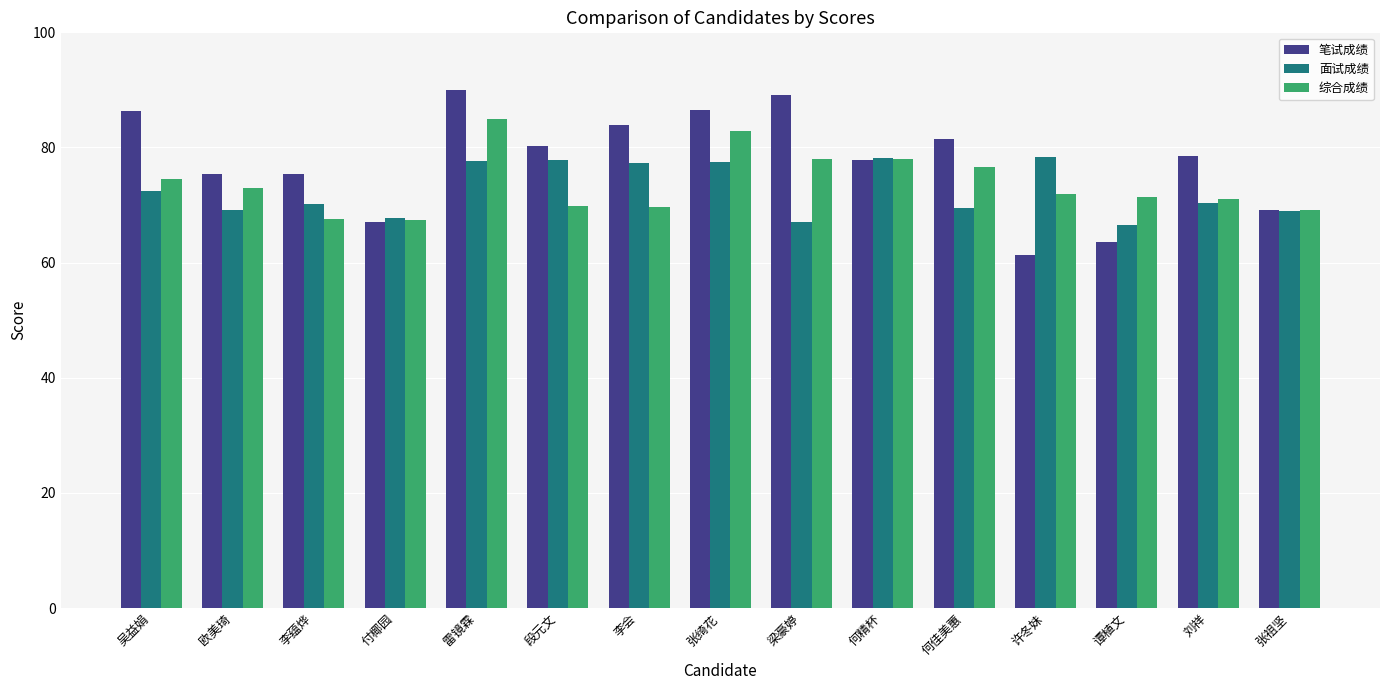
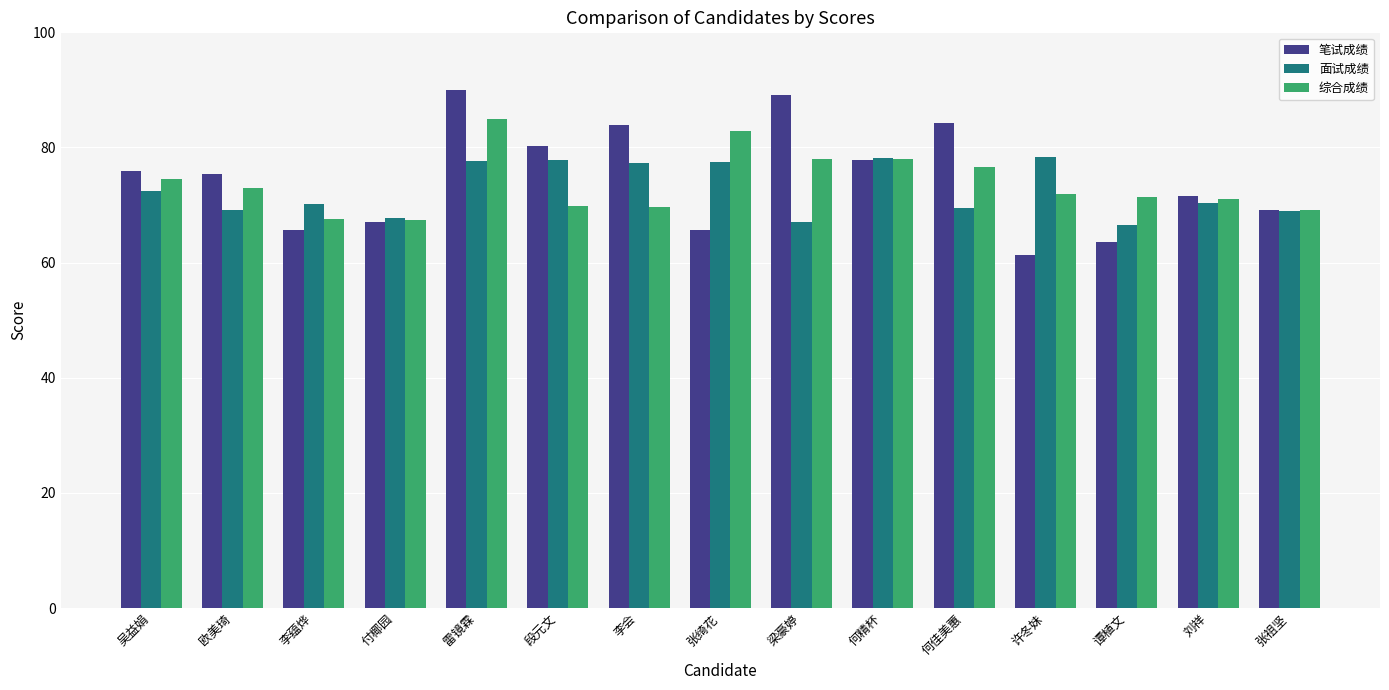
  {
    "笔试成绩": {
-     "吴益娟": 86,
+     "吴益娟": 76,
      "欧美琦": 75,
-     "李蕴烨": 75,
+     "李蕴烨": 66,
      "付椰园": 67,
      "雷镜霖": 90,
      "段元文": 80,
      "李会": 84,
-     "张绮花": 87,
+     "张绮花": 66,
      "梁豪婷": 89,
      "何精杯": 78,
-     "何佳美蕙": 82,
+     "何佳美蕙": 84,
      "许冬妹": 61,
      "谭植文": 64,
-     "刘祥": 79,
+     "刘祥": 72,
      "张祖坚": 69
    }
  }
